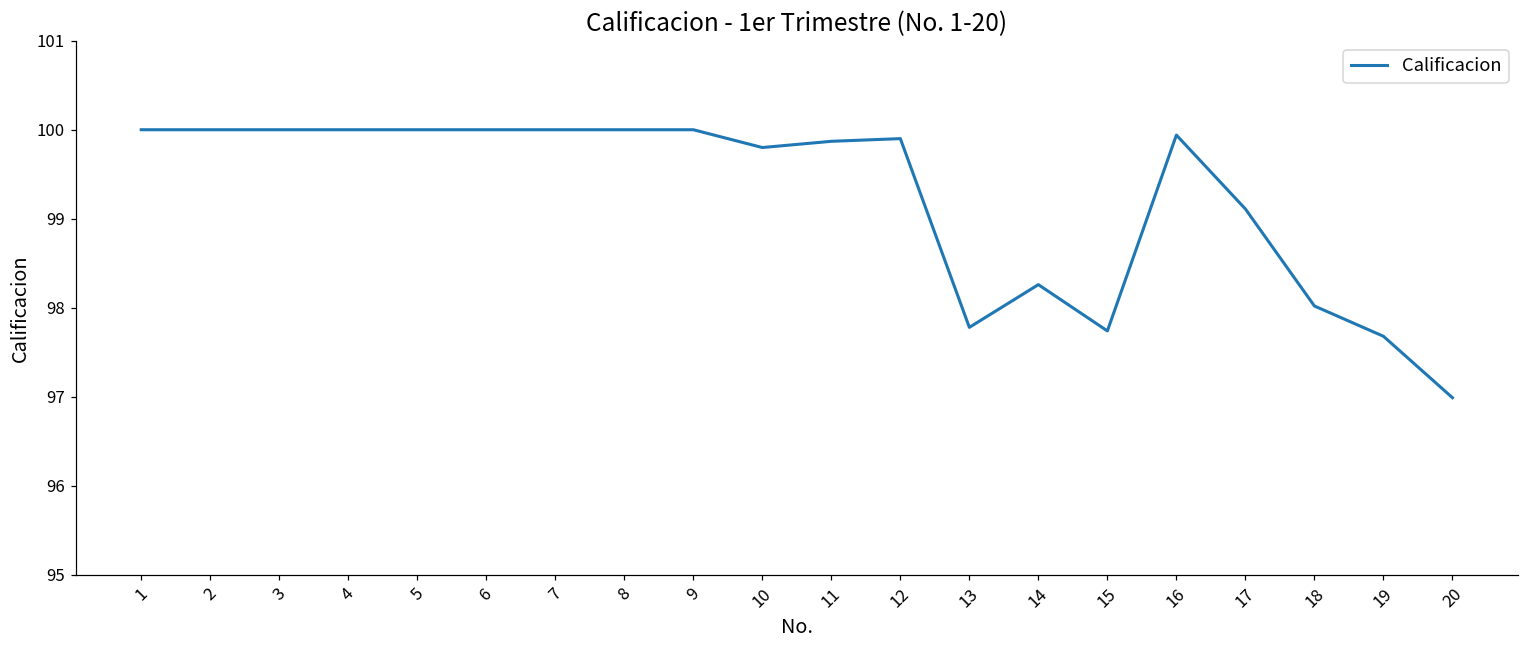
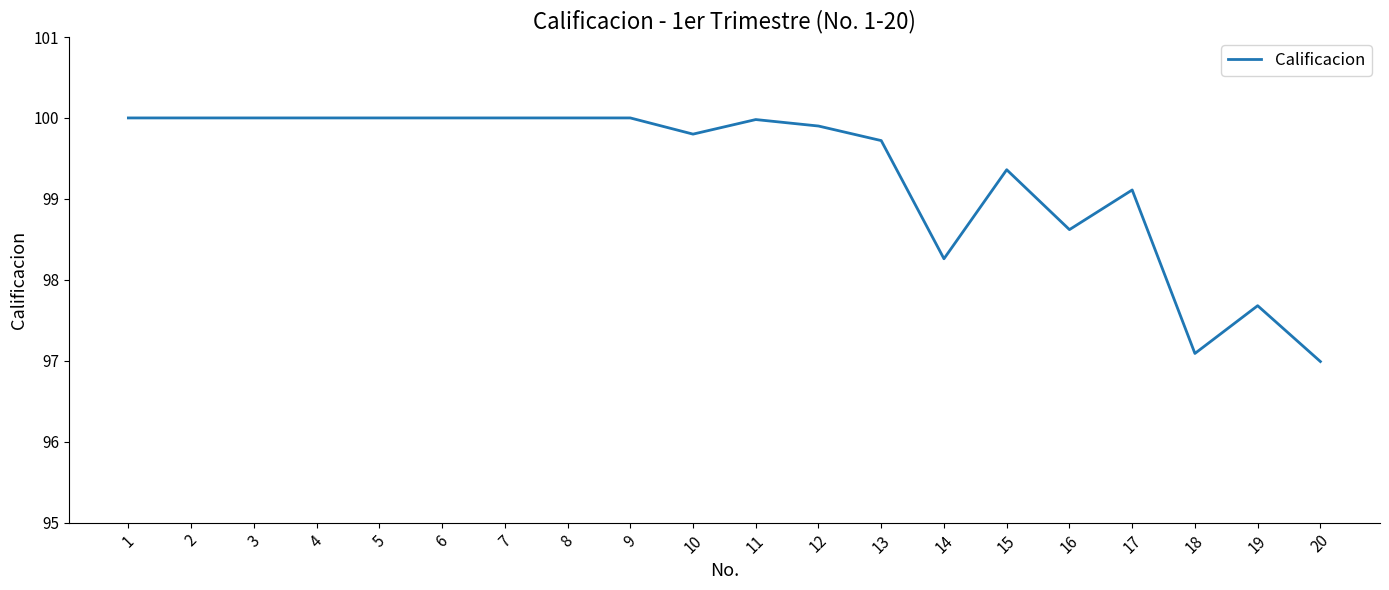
  {
    "1": 100.0,
    "2": 100.0,
    "3": 100.0,
    "4": 100.0,
    "5": 100.0,
    "6": 100.0,
    "7": 100.0,
    "8": 100.0,
    "9": 100.0,
    "10": 99.8,
-   "11": 99.9,
+   "11": 100.0,
    "12": 99.9,
-   "13": 97.8,
+   "13": 99.7,
    "14": 98.3,
-   "15": 97.7,
-   "16": 99.9,
+   "15": 99.4,
+   "16": 98.6,
    "17": 99.1,
-   "18": 98.0,
+   "18": 97.1,
    "19": 97.7,
    "20": 97.0
  }
